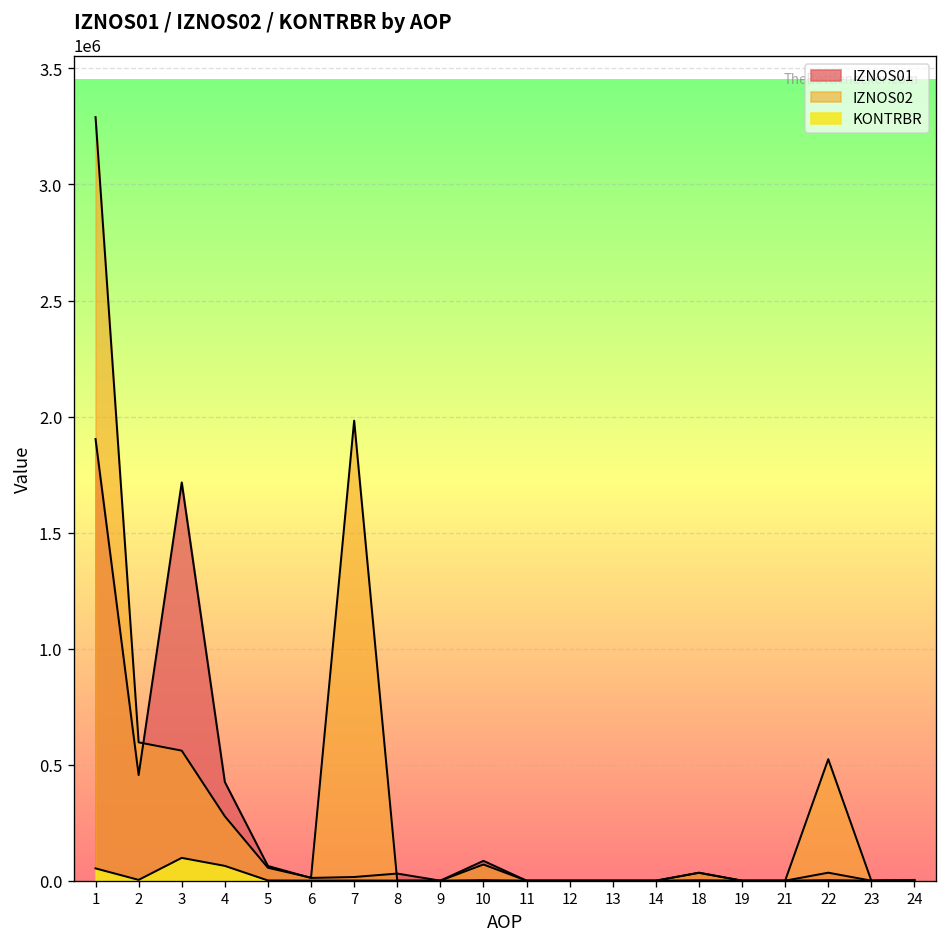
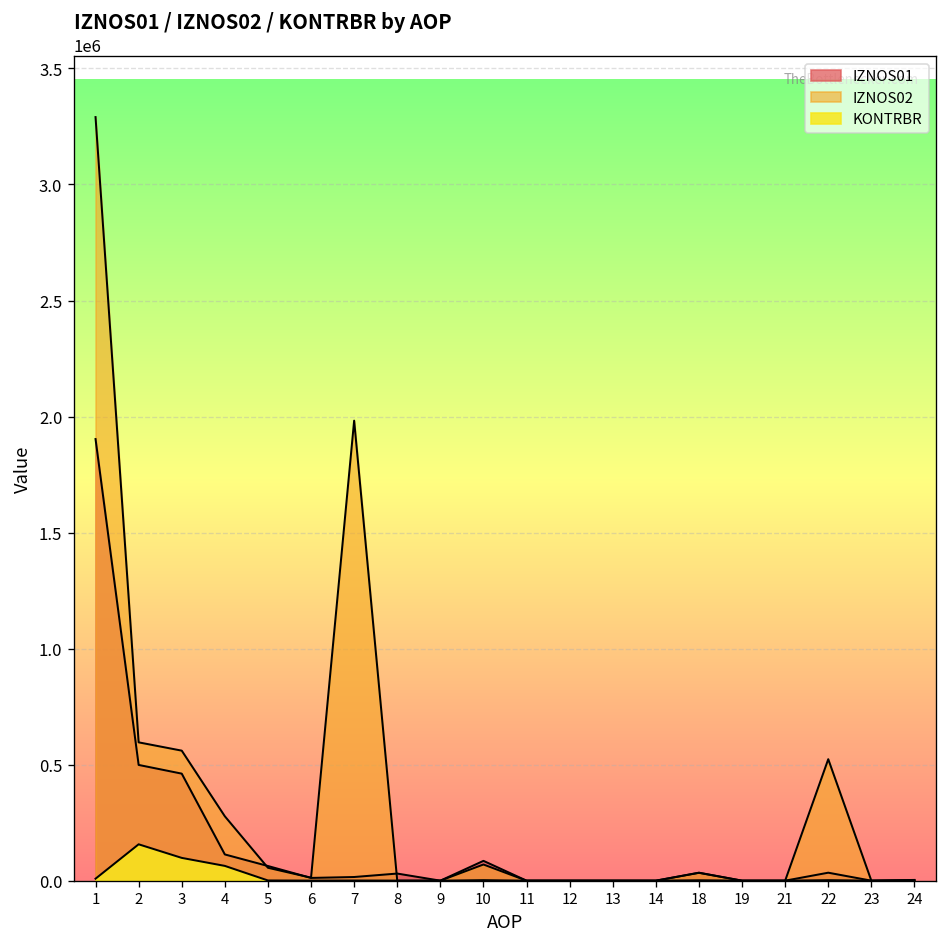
  {
    "IZNOS01": {
      "1": 1900000,
-     "2": 460000,
-     "3": 1720000,
-     "4": 430000,
+     "2": 500000,
+     "3": 460000,
+     "4": 110000,
      "7": 20000,
      "8": 30000,
      "10": 90000,
      "22": 30000
    },
    "IZNOS02": {
      "1": 3290000,
      "2": 600000,
      "3": 560000,
      "4": 280000,
      "7": 1980000,
      "10": 70000,
      "22": 520000
    },
    "KONTRBR": {
-     "1": 50000,
-     "2": 0,
+     "1": 10000,
+     "2": 160000,
      "3": 100000,
      "4": 60000,
      "5": 0,
      "7": 0,
      "10": 0,
      "18": 0,
      "22": 0
    }
  }
